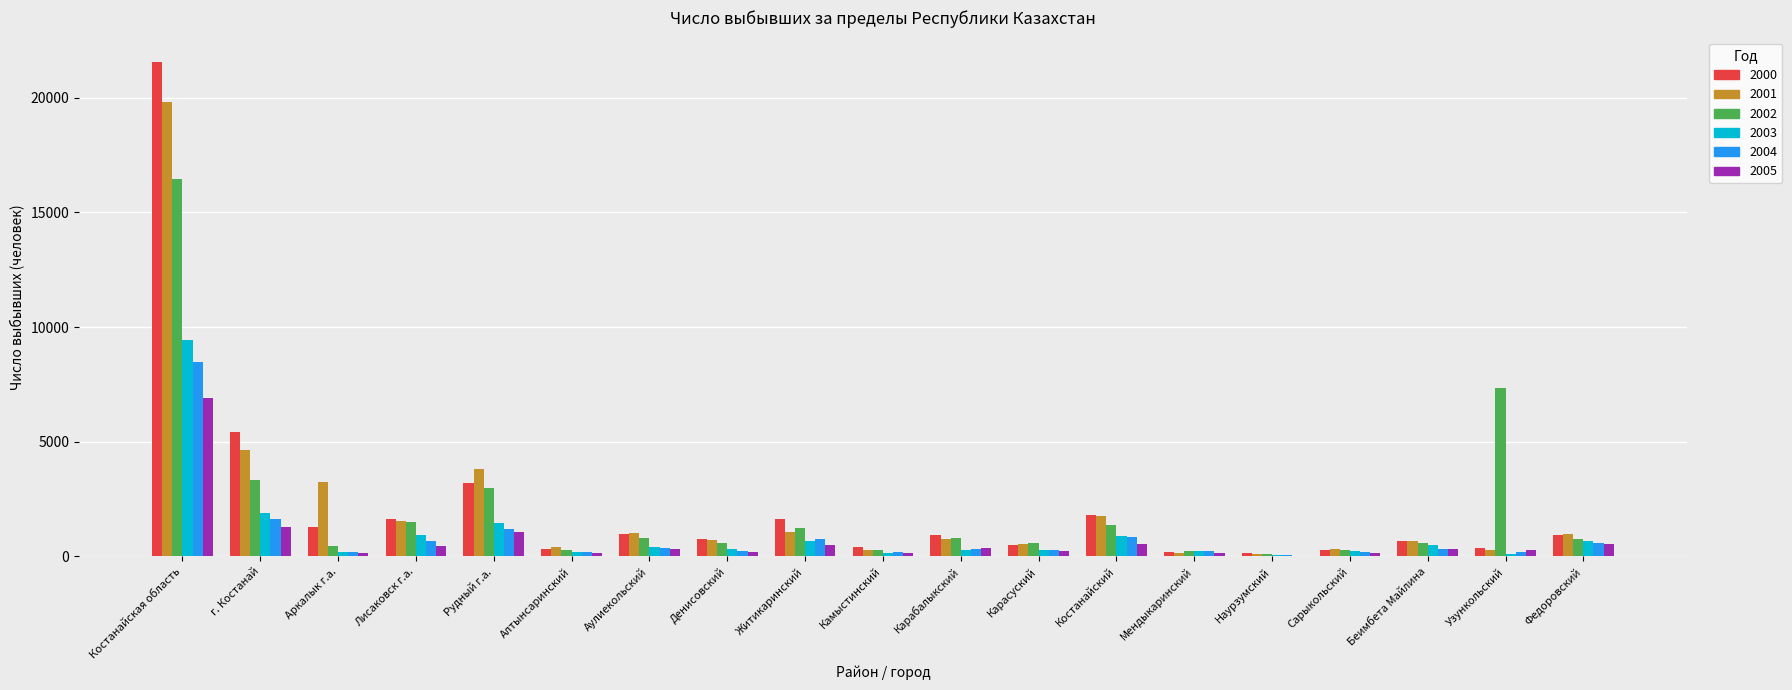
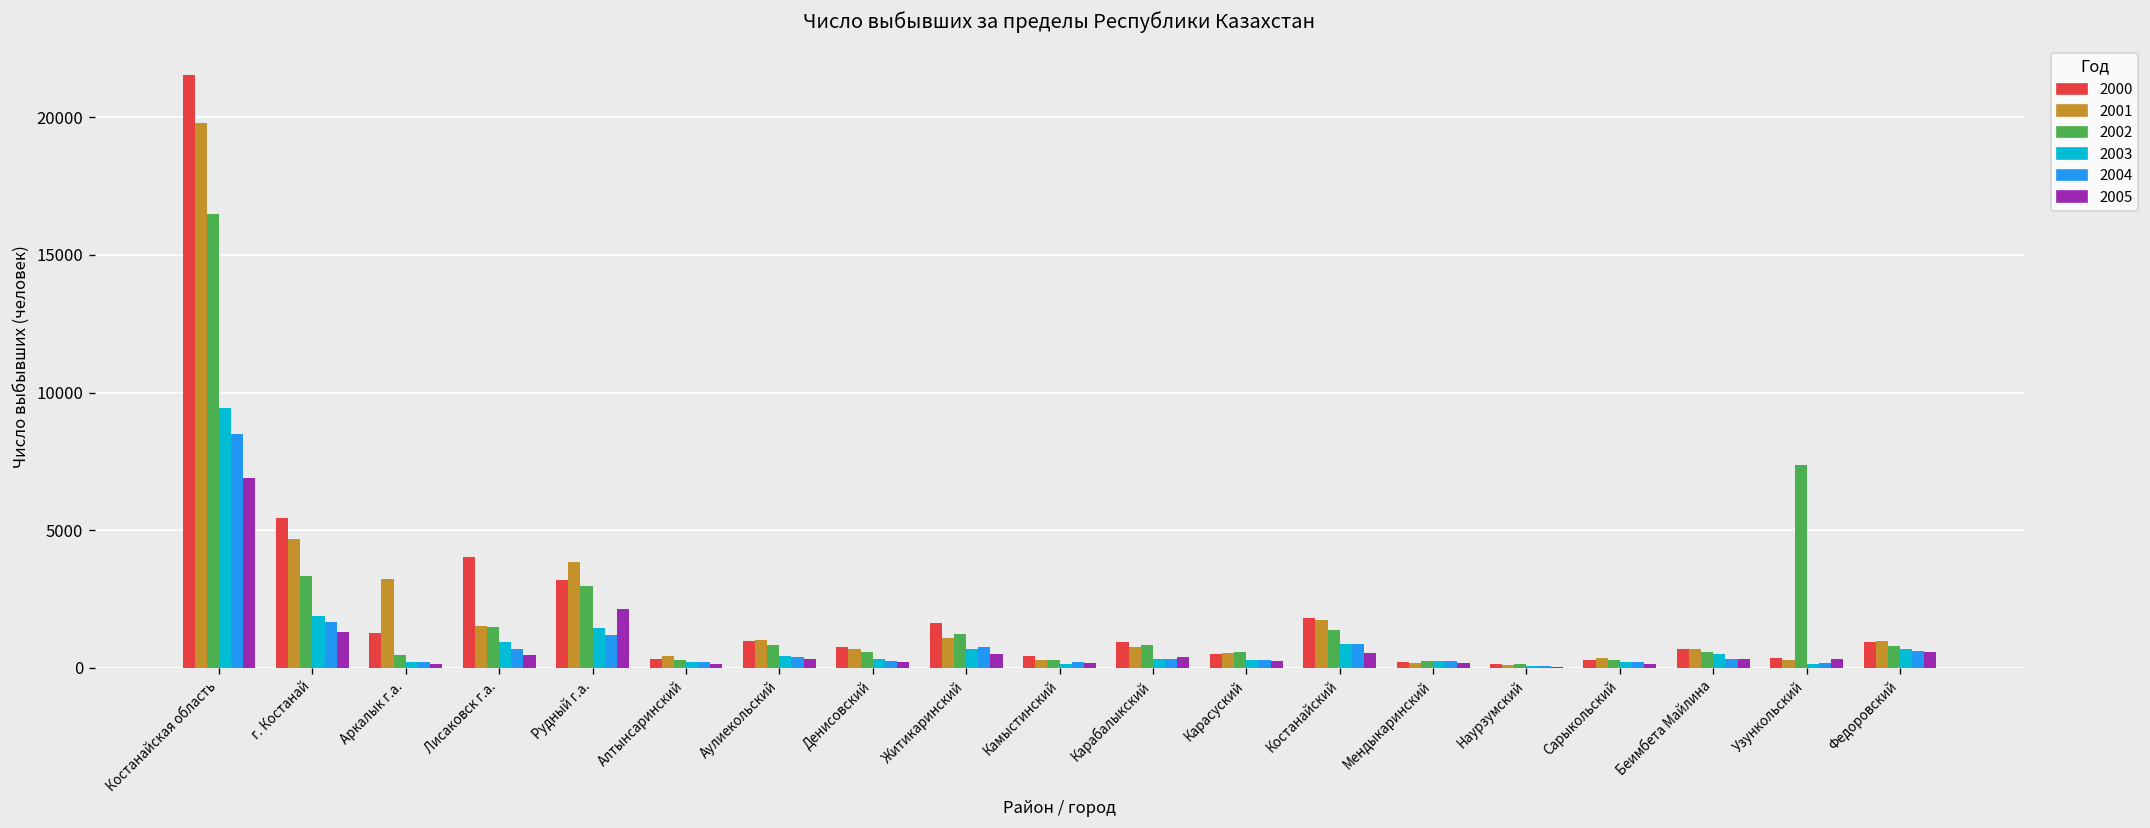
  {
    "2000": {
      "Костанайская область": 21600,
      "г. Костанай": 5400,
      "Аркалык г.а.": 1300,
-     "Лисаковск г.а.": 1600,
+     "Лисаковск г.а.": 4000,
      "Рудный г.а.": 3200,
      "Алтынсаринский": 300,
      "Аулиекольский": 1000,
      "Денисовский": 800,
      "Житикаринский": 1600,
      "Камыстинский": 400,
      "Карабалыкский": 900,
      "Карасуский": 500,
      "Костанайский": 1800,
      "Мендыкаринский": 200,
      "Наурзумский": 100,
      "Сарыкольский": 300,
      "Беимбета Майлина": 700,
      "Узункольский": 400,
      "Федоровский": 900
    },
    "2001": {
      "Костанайская область": 19800,
      "г. Костанай": 4700,
      "Аркалык г.а.": 3200,
      "Лисаковск г.а.": 1500,
      "Рудный г.а.": 3800,
      "Алтынсаринский": 400,
      "Аулиекольский": 1000,
      "Денисовский": 700,
      "Житикаринский": 1100,
      "Камыстинский": 300,
      "Карабалыкский": 800,
      "Карасуский": 500,
      "Костанайский": 1700,
      "Мендыкаринский": 200,
      "Сарыкольский": 300,
      "Беимбета Майлина": 700,
      "Узункольский": 300,
      "Федоровский": 1000
    },
    "2002": {
      "Костанайская область": 16500,
      "г. Костанай": 3300,
      "Аркалык г.а.": 500,
      "Лисаковск г.а.": 1500,
      "Рудный г.а.": 3000,
      "Алтынсаринский": 300,
      "Аулиекольский": 800,
      "Денисовский": 600,
      "Житикаринский": 1200,
      "Камыстинский": 300,
      "Карабалыкский": 800,
      "Карасуский": 600,
      "Костанайский": 1400,
      "Мендыкаринский": 200,
      "Наурзумский": 100,
      "Сарыкольский": 300,
      "Беимбета Майлина": 600,
      "Узункольский": 7400,
      "Федоровский": 800
    },
    "2005": {
      "Костанайская область": 6900,
      "г. Костанай": 1300,
      "Аркалык г.а.": 100,
      "Лисаковск г.а.": 500,
-     "Рудный г.а.": 1100,
+     "Рудный г.а.": 2100,
      "Алтынсаринский": 100,
      "Аулиекольский": 300,
      "Денисовский": 200,
      "Житикаринский": 500,
      "Камыстинский": 200,
      "Карабалыкский": 400,
      "Карасуский": 200,
      "Костанайский": 500,
      "Мендыкаринский": 200,
      "Сарыкольский": 100,
      "Беимбета Майлина": 300,
      "Узункольский": 300,
      "Федоровский": 600
    }
  }
